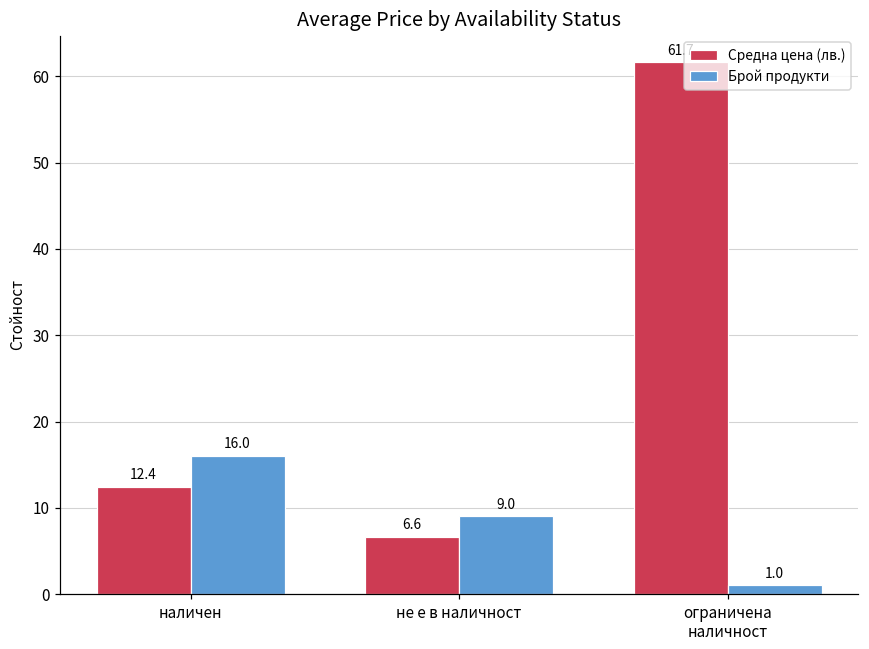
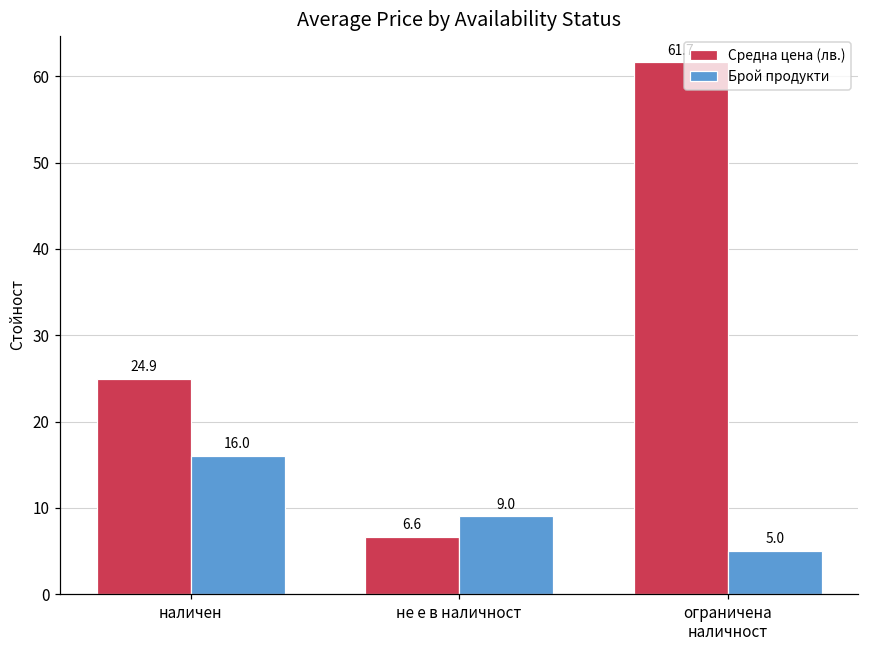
  {
    "Средна цена (лв.)": {
-     "наличен": 12.4,
+     "наличен": 24.9,
      "не е в наличност": 6.6
    },
    "Брой продукти": {
      "наличен": 16.0,
      "не е в наличност": 9.0,
-     "ограничена наличност": 1.0
+     "ограничена наличност": 5.0
    }
  }
